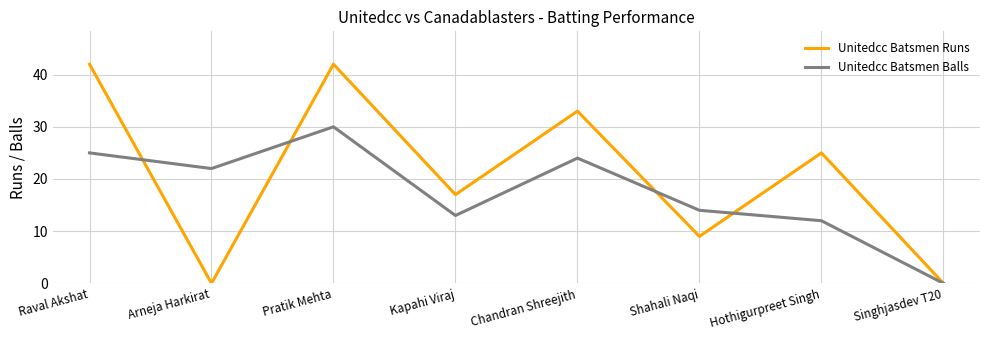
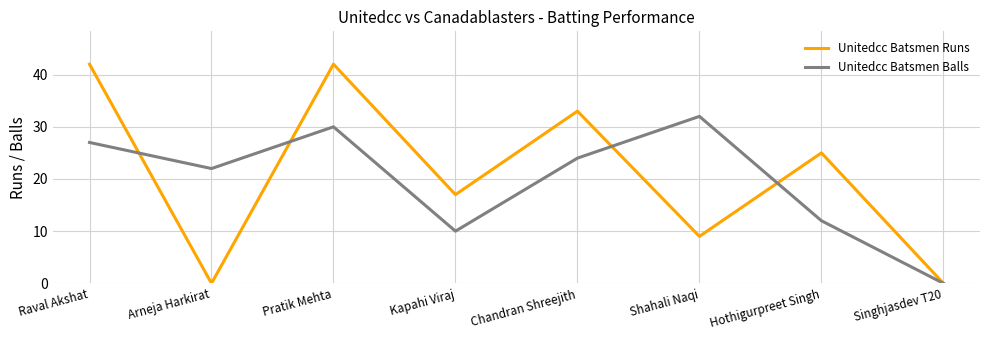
  {
    "Unitedcc Batsmen Runs": {
      "Raval Akshat": 42,
      "Arneja Harkirat": 0,
      "Pratik Mehta": 42,
      "Kapahi Viraj": 17,
      "Chandran Shreejith": 33,
      "Shahali Naqi": 9,
      "Hothigurpreet Singh": 25
    },
    "Unitedcc Batsmen Balls": {
-     "Raval Akshat": 25,
+     "Raval Akshat": 27,
      "Arneja Harkirat": 22,
      "Pratik Mehta": 30,
-     "Kapahi Viraj": 13,
+     "Kapahi Viraj": 10,
      "Chandran Shreejith": 24,
-     "Shahali Naqi": 14,
+     "Shahali Naqi": 32,
      "Hothigurpreet Singh": 12
    }
  }
